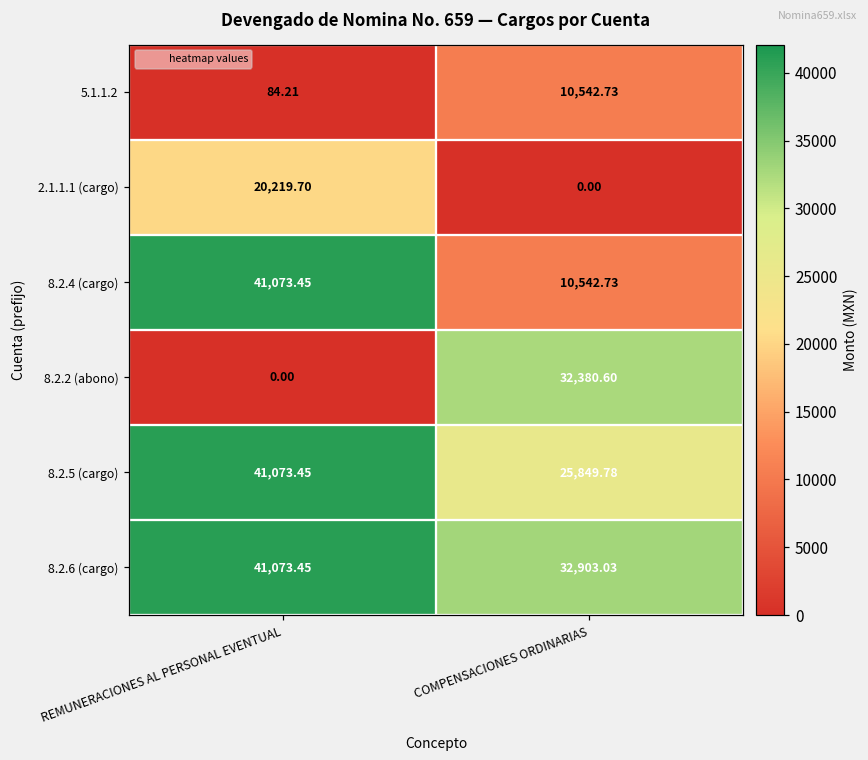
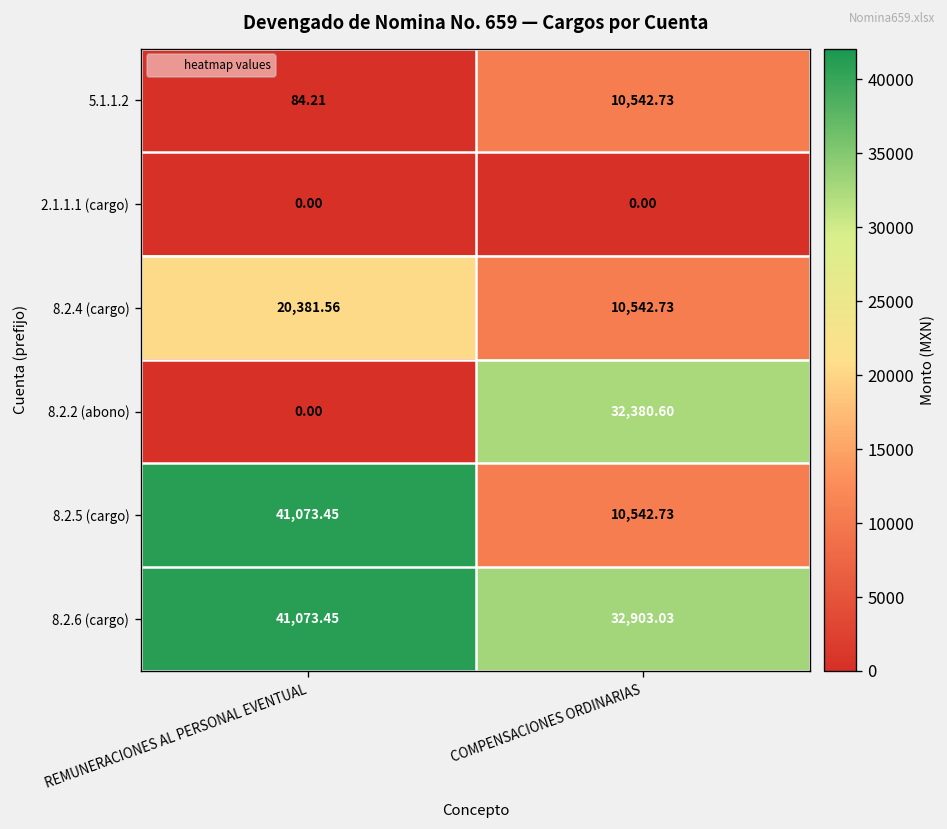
  {
    "5.1.1.2": {
      "REMUNERACIONES AL PERSONAL EVENTUAL": "84.21",
      "COMPENSACIONES ORDINARIAS": "10,542.73"
    },
    "2.1.1.1 (cargo)": {
-     "REMUNERACIONES AL PERSONAL EVENTUAL": "20,219.70",
+     "REMUNERACIONES AL PERSONAL EVENTUAL": "0.00",
      "COMPENSACIONES ORDINARIAS": "0.00"
    },
    "8.2.4 (cargo)": {
-     "REMUNERACIONES AL PERSONAL EVENTUAL": "41,073.45",
+     "REMUNERACIONES AL PERSONAL EVENTUAL": "20,381.56",
      "COMPENSACIONES ORDINARIAS": "10,542.73"
    },
    "8.2.2 (abono)": {
      "REMUNERACIONES AL PERSONAL EVENTUAL": "0.00",
      "COMPENSACIONES ORDINARIAS": "32,380.60"
    },
    "8.2.5 (cargo)": {
      "REMUNERACIONES AL PERSONAL EVENTUAL": "41,073.45",
-     "COMPENSACIONES ORDINARIAS": "25,849.78"
+     "COMPENSACIONES ORDINARIAS": "10,542.73"
    },
    "8.2.6 (cargo)": {
      "REMUNERACIONES AL PERSONAL EVENTUAL": "41,073.45",
      "COMPENSACIONES ORDINARIAS": "32,903.03"
    }
  }
